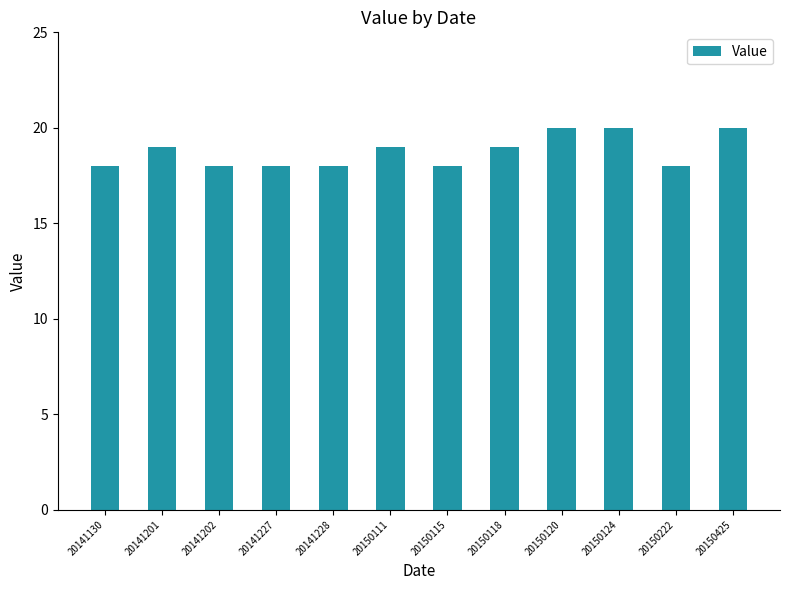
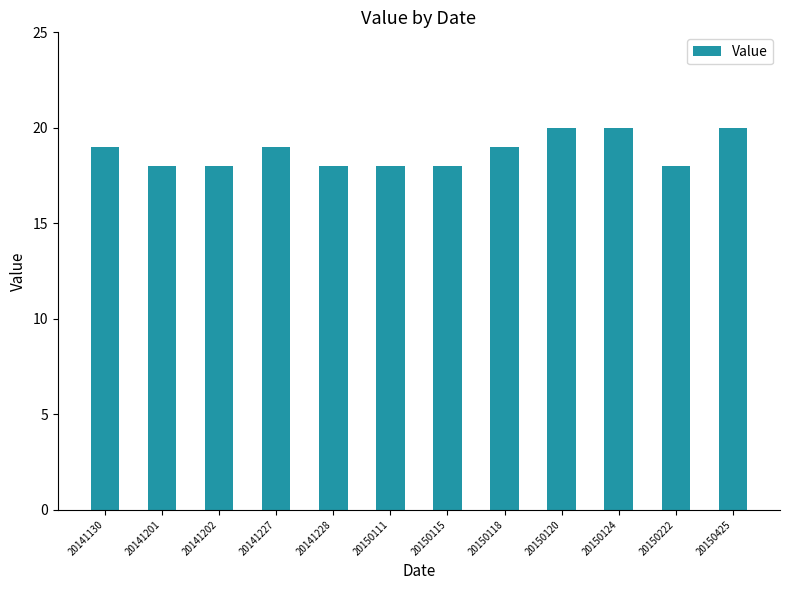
  {
-   "20141130": 18,
-   "20141201": 19,
+   "20141130": 19,
+   "20141201": 18,
    "20141202": 18,
-   "20141227": 18,
+   "20141227": 19,
    "20141228": 18,
-   "20150111": 19,
+   "20150111": 18,
    "20150115": 18,
    "20150118": 19,
    "20150120": 20,
    "20150124": 20,
    "20150222": 18,
    "20150425": 20
  }
